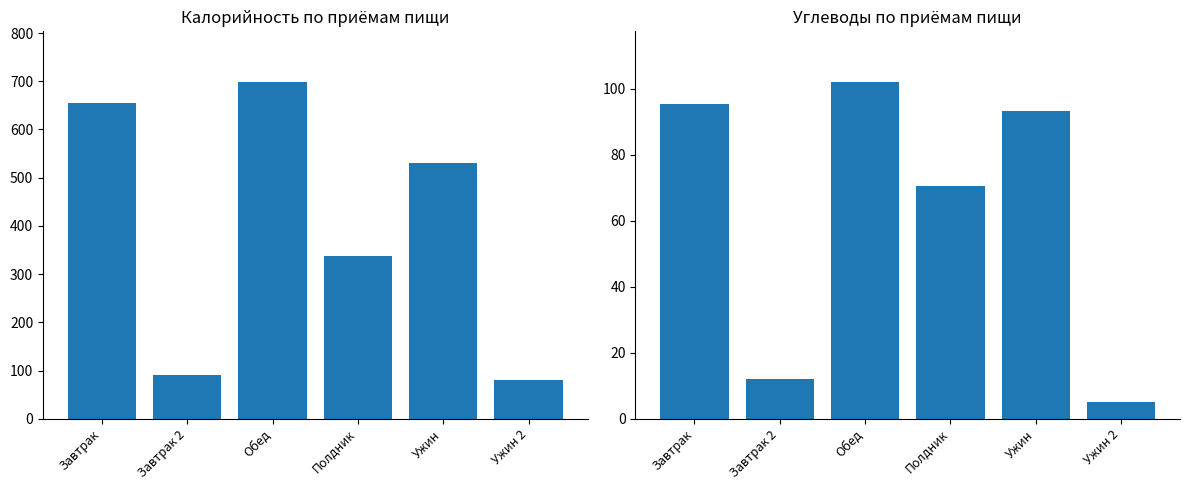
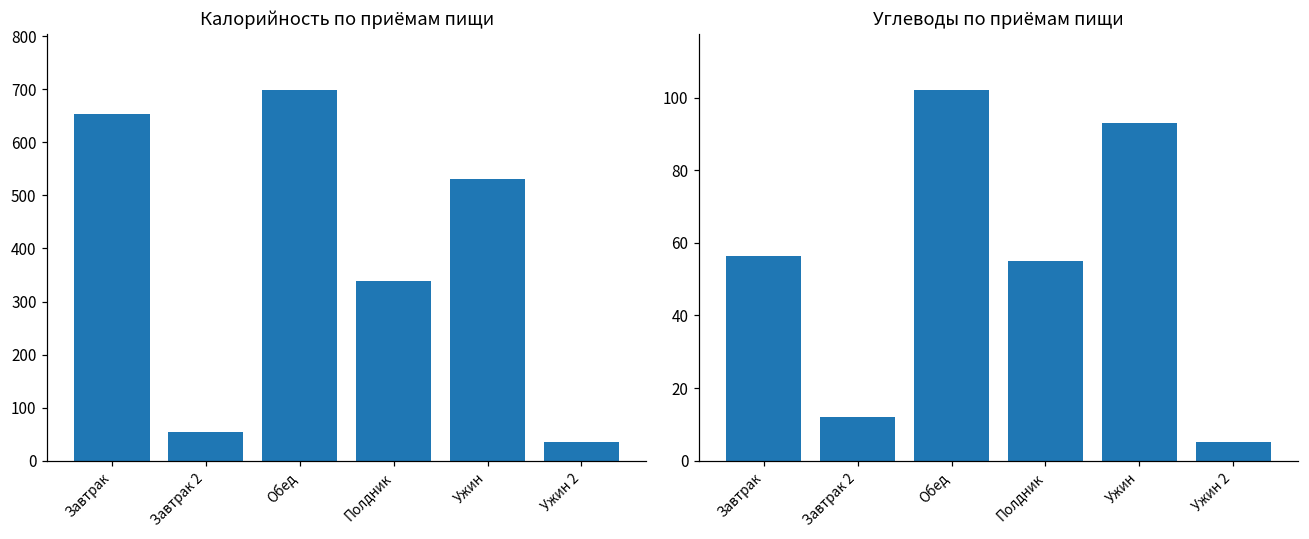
  {
    "Калорийность по приёмам пищи": {
      "Завтрак": 650,
-     "Завтрак 2": 90,
+     "Завтрак 2": 50,
      "Обед": 700,
      "Полдник": 340,
      "Ужин": 530,
-     "Ужин 2": 80
+     "Ужин 2": 30
    },
    "Углеводы по приёмам пищи": {
-     "Завтрак": 95,
+     "Завтрак": 56,
      "Завтрак 2": 12,
      "Обед": 102,
-     "Полдник": 70,
+     "Полдник": 55,
      "Ужин": 93,
      "Ужин 2": 5
    }
  }
